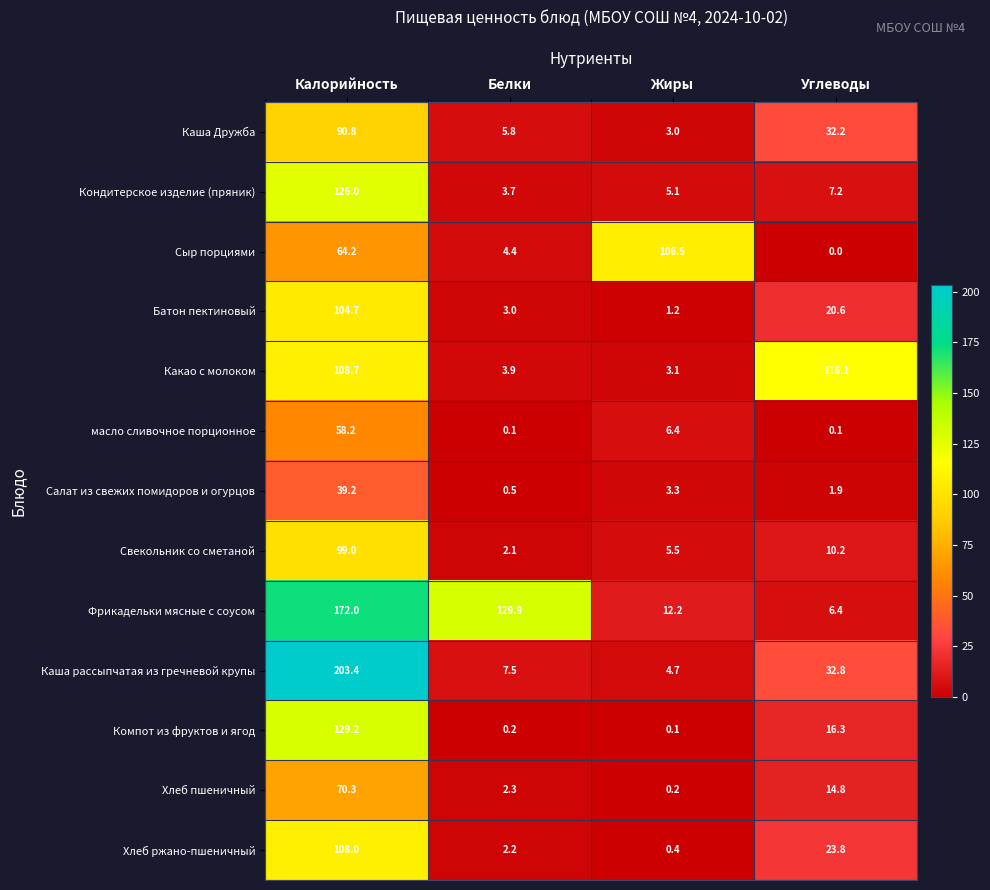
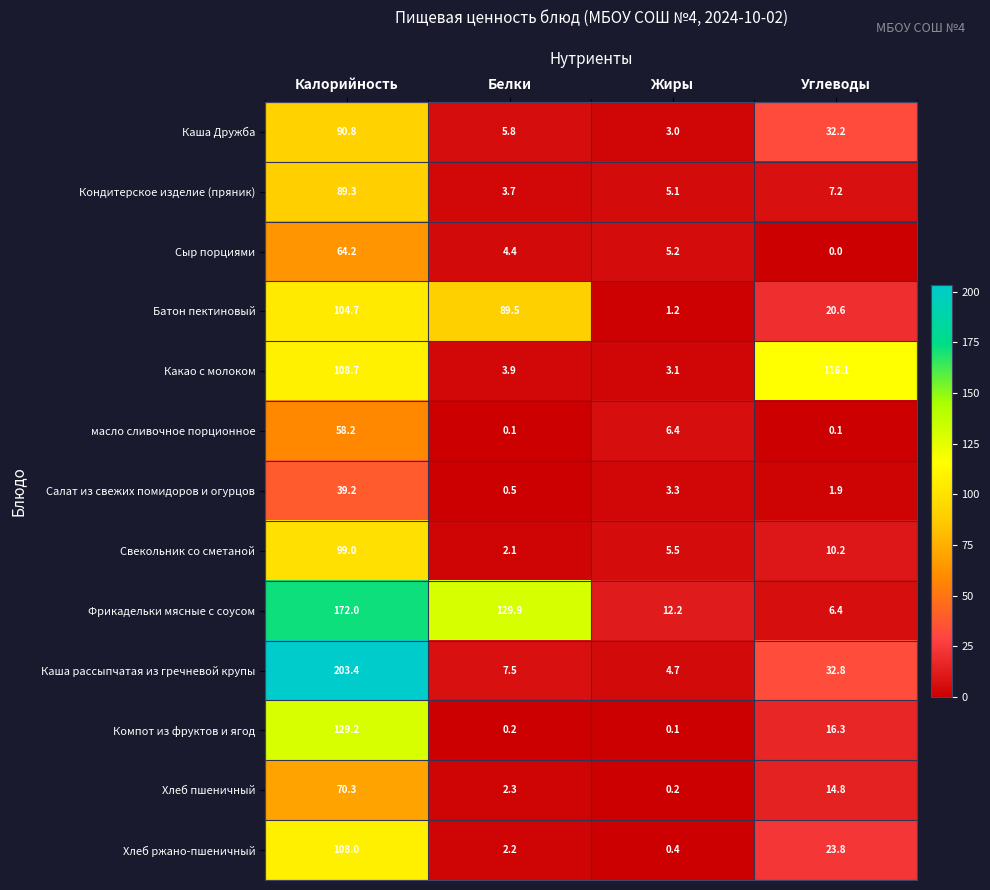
  {
    "Каша Дружба": {
      "Калорийность": 90.8,
      "Белки": 5.8,
      "Жиры": 3.0,
      "Углеводы": 32.2
    },
    "Кондитерское изделие (пряник)": {
-     "Калорийность": 126.0,
+     "Калорийность": 89.3,
      "Белки": 3.7,
      "Жиры": 5.1,
      "Углеводы": 7.2
    },
    "Сыр порциями": {
      "Калорийность": 64.2,
      "Белки": 4.4,
-     "Жиры": 106.5,
+     "Жиры": 5.2,
      "Углеводы": 0.0
    },
    "Батон пектиновый": {
      "Калорийность": 104.7,
-     "Белки": 3.0,
+     "Белки": 89.5,
      "Жиры": 1.2,
      "Углеводы": 20.6
    },
    "Какао с молоком": {
      "Калорийность": 108.7,
      "Белки": 3.9,
      "Жиры": 3.1,
      "Углеводы": 116.1
    },
    "масло сливочное порционное": {
      "Калорийность": 58.2,
      "Белки": 0.1,
      "Жиры": 6.4,
      "Углеводы": 0.1
    },
    "Салат из свежих помидоров и огурцов": {
      "Калорийность": 39.2,
      "Белки": 0.5,
      "Жиры": 3.3,
      "Углеводы": 1.9
    },
    "Свекольник со сметаной": {
      "Калорийность": 99.0,
      "Белки": 2.1,
      "Жиры": 5.5,
      "Углеводы": 10.2
    },
    "Фрикадельки мясные с соусом": {
      "Калорийность": 172.0,
      "Белки": 129.9,
      "Жиры": 12.2,
      "Углеводы": 6.4
    },
    "Каша рассыпчатая из гречневой крупы": {
      "Калорийность": 203.4,
      "Белки": 7.5,
      "Жиры": 4.7,
      "Углеводы": 32.8
    },
    "Компот из фруктов и ягод": {
      "Калорийность": 129.2,
      "Белки": 0.2,
      "Жиры": 0.1,
      "Углеводы": 16.3
    },
    "Хлеб пшеничный": {
      "Калорийность": 70.3,
      "Белки": 2.3,
      "Жиры": 0.2,
      "Углеводы": 14.8
    },
    "Хлеб ржано-пшеничный": {
      "Калорийность": 108.0,
      "Белки": 2.2,
      "Жиры": 0.4,
      "Углеводы": 23.8
    }
  }
